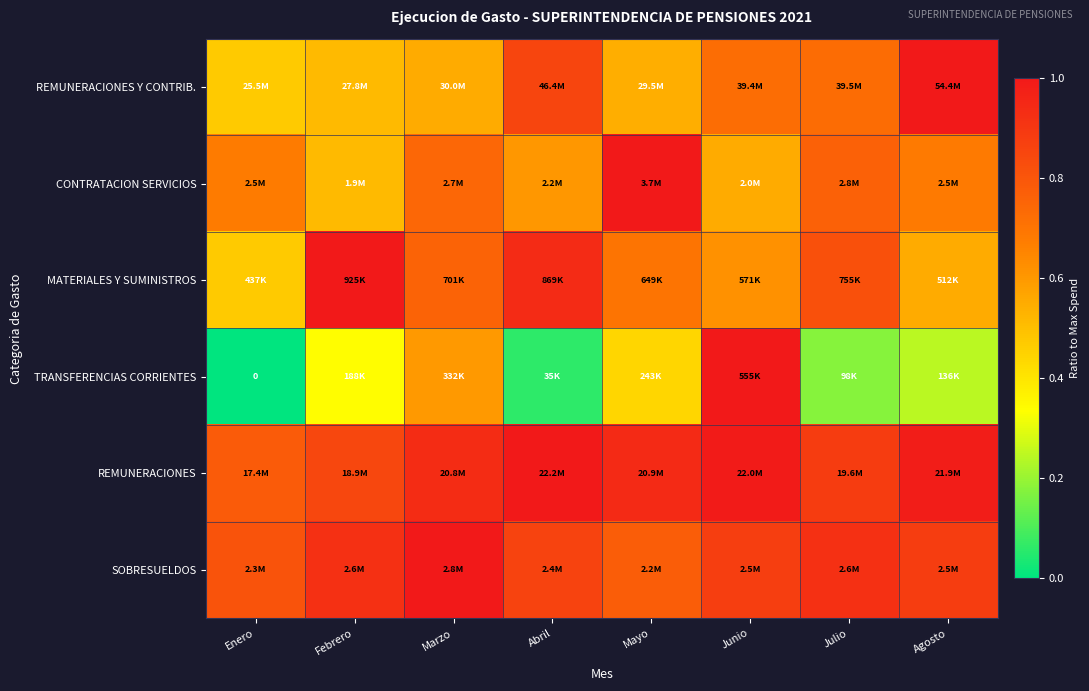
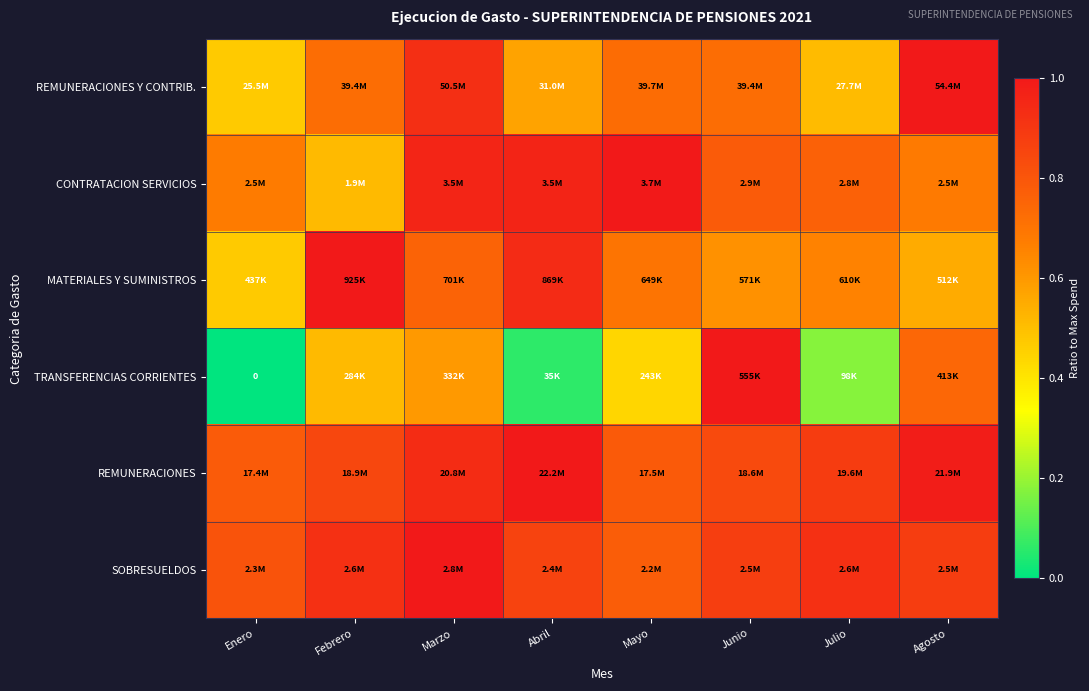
  {
    "REMUNERACIONES Y CONTRIB.": {
      "Enero": "25.5M",
-     "Febrero": "27.8M",
-     "Marzo": "30.0M",
-     "Abril": "46.4M",
-     "Mayo": "29.5M",
+     "Febrero": "39.4M",
+     "Marzo": "50.5M",
+     "Abril": "31.0M",
+     "Mayo": "39.7M",
      "Junio": "39.4M",
-     "Julio": "39.5M",
+     "Julio": "27.7M",
      "Agosto": "54.4M"
    },
    "CONTRATACION SERVICIOS": {
      "Enero": "2.5M",
      "Febrero": "1.9M",
-     "Marzo": "2.7M",
-     "Abril": "2.2M",
+     "Marzo": "3.5M",
+     "Abril": "3.5M",
      "Mayo": "3.7M",
-     "Junio": "2.0M",
+     "Junio": "2.9M",
      "Julio": "2.8M",
      "Agosto": "2.5M"
    },
    "MATERIALES Y SUMINISTROS": {
      "Enero": "437K",
      "Febrero": "925K",
      "Marzo": "701K",
      "Abril": "869K",
      "Mayo": "649K",
      "Junio": "571K",
-     "Julio": "755K",
+     "Julio": "610K",
      "Agosto": "512K"
    },
    "TRANSFERENCIAS CORRIENTES": {
      "Enero": "0",
-     "Febrero": "188K",
+     "Febrero": "284K",
      "Marzo": "332K",
      "Abril": "35K",
      "Mayo": "243K",
      "Junio": "555K",
      "Julio": "98K",
-     "Agosto": "136K"
+     "Agosto": "413K"
    },
    "REMUNERACIONES": {
      "Enero": "17.4M",
      "Febrero": "18.9M",
      "Marzo": "20.8M",
      "Abril": "22.2M",
-     "Mayo": "20.9M",
-     "Junio": "22.0M",
+     "Mayo": "17.5M",
+     "Junio": "18.6M",
      "Julio": "19.6M",
      "Agosto": "21.9M"
    },
    "SOBRESUELDOS": {
      "Enero": "2.3M",
      "Febrero": "2.6M",
      "Marzo": "2.8M",
      "Abril": "2.4M",
      "Mayo": "2.2M",
      "Junio": "2.5M",
      "Julio": "2.6M",
      "Agosto": "2.5M"
    }
  }
